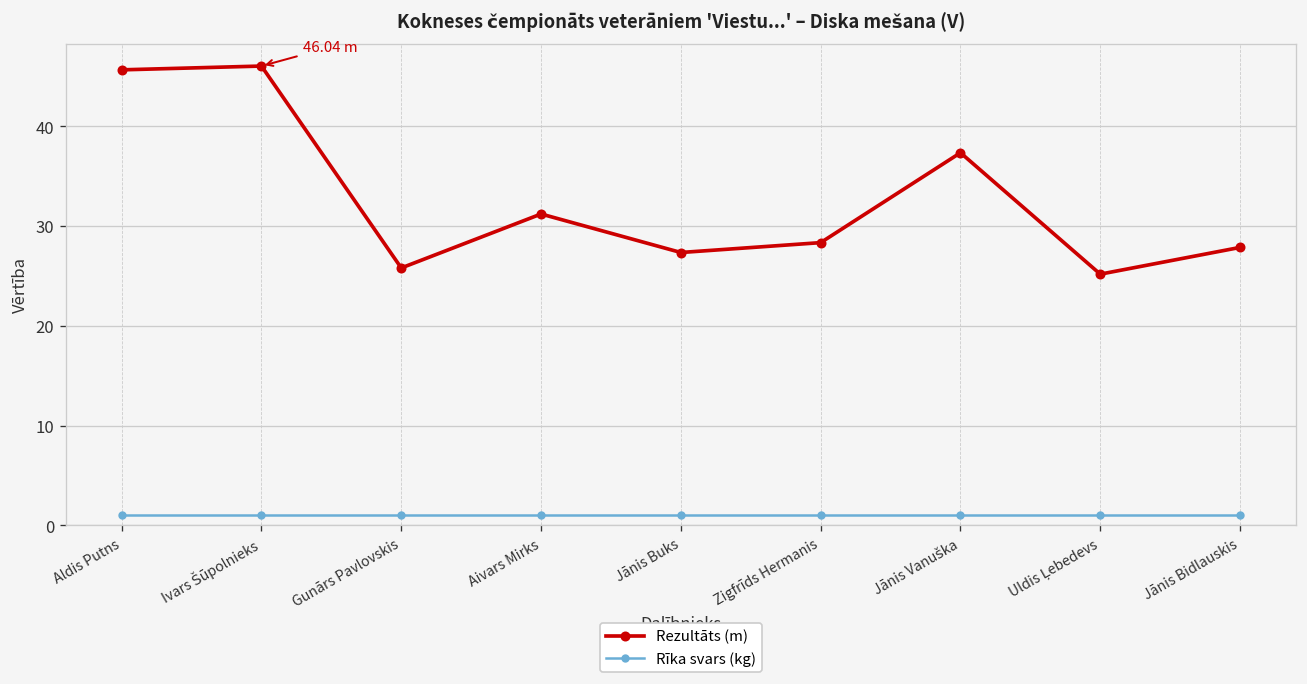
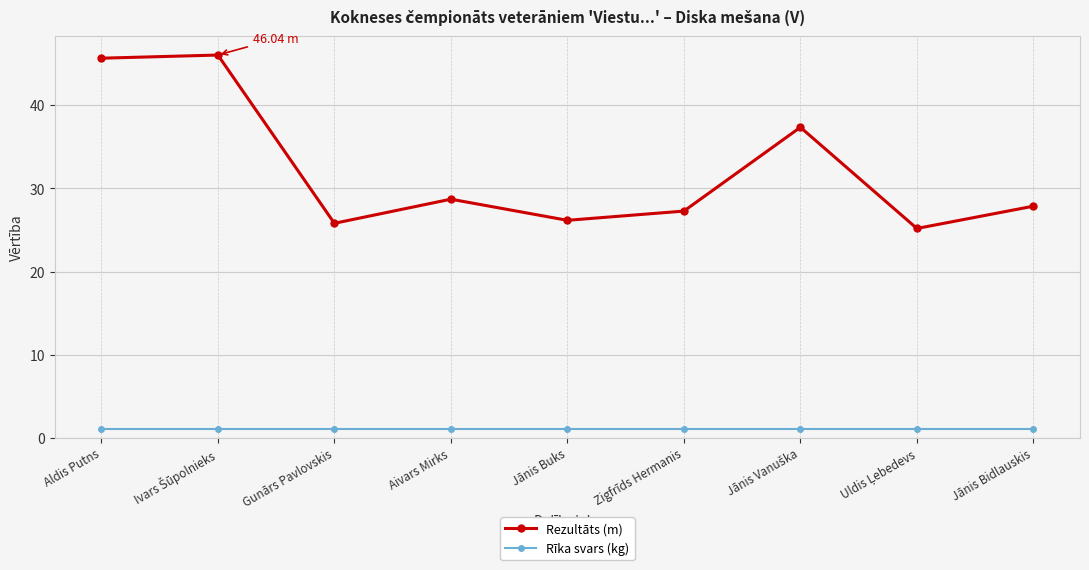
  {
    "Rezultāts (m)": {
      "Aldis Putns": 46,
      "Gunārs Pavlovskis": 26,
-     "Aivars Mirks": 31,
-     "Jānis Buks": 27,
-     "Zigfrīds Hermanis": 28,
+     "Aivars Mirks": 29,
+     "Jānis Buks": 26,
+     "Zigfrīds Hermanis": 27,
      "Jānis Vanuška": 37,
      "Uldis Ļebedevs": 25,
      "Jānis Bidlauskis": 28
    },
    "Rīka svars (kg)": {
      "Aldis Putns": 1,
      "Ivars Šūpolnieks": 1,
      "Gunārs Pavlovskis": 1,
      "Aivars Mirks": 1,
      "Jānis Buks": 1,
      "Zigfrīds Hermanis": 1,
      "Jānis Vanuška": 1,
      "Uldis Ļebedevs": 1,
      "Jānis Bidlauskis": 1
    }
  }
